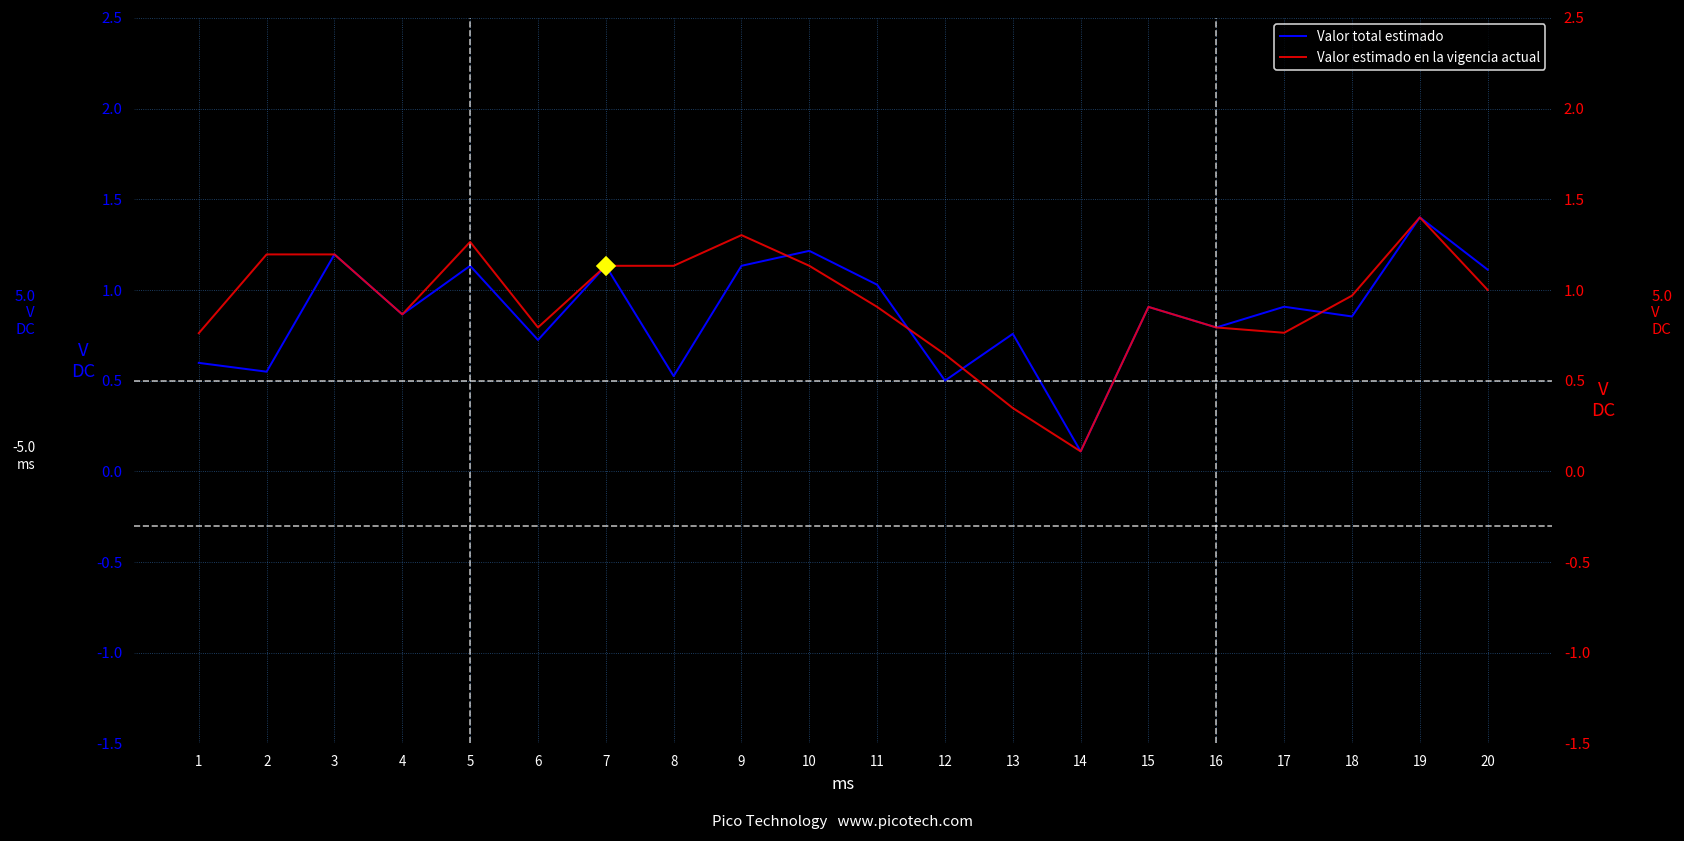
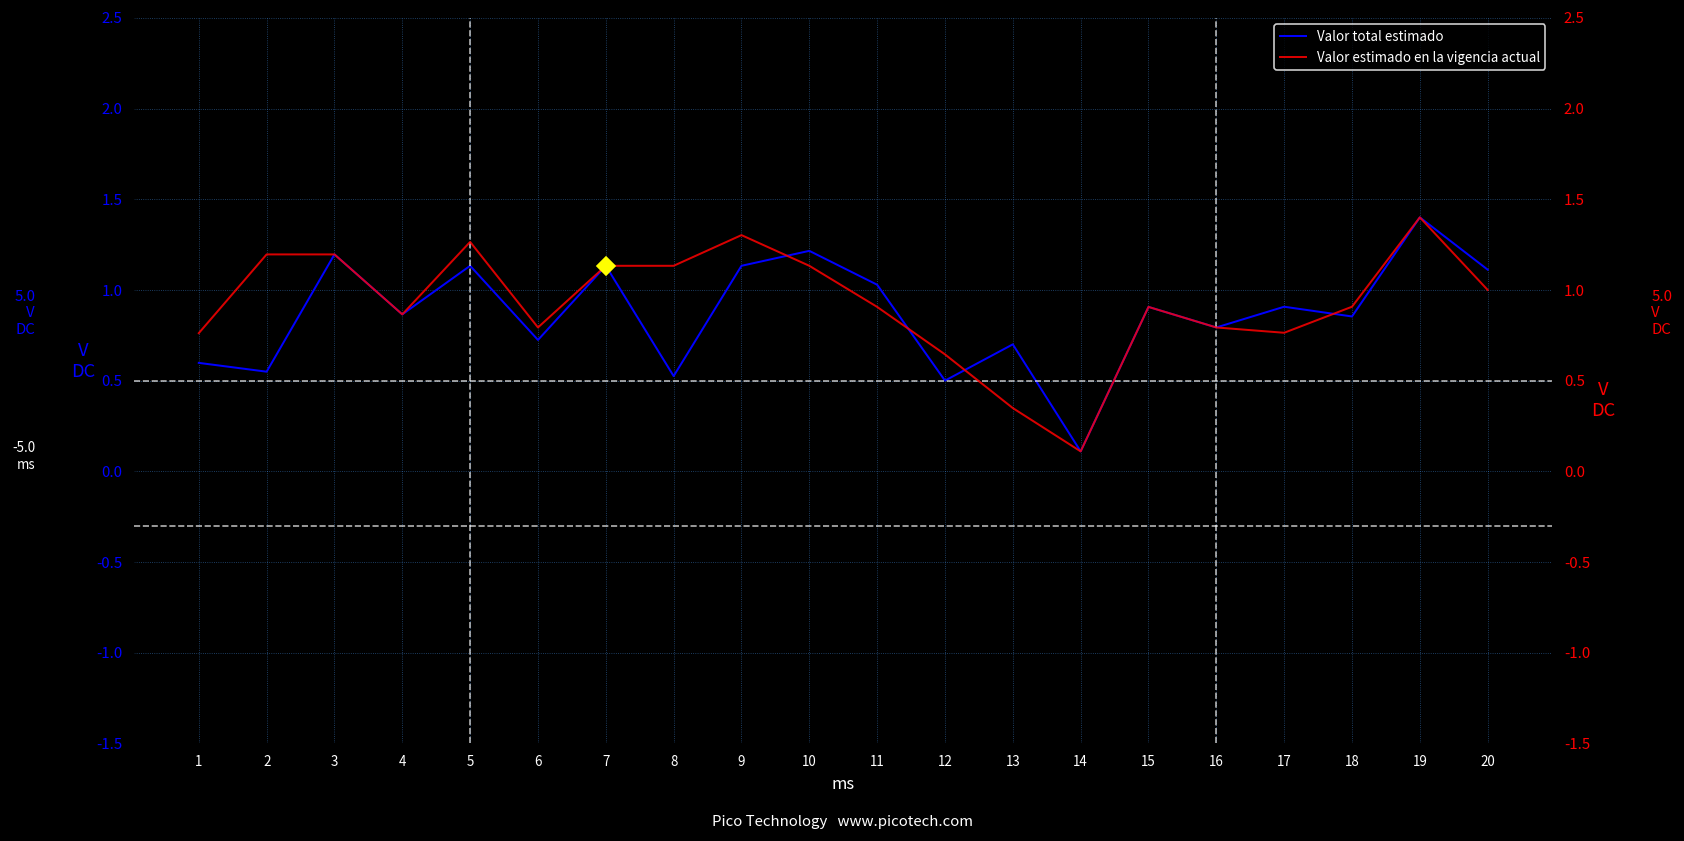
  {
    "Valor total estimado": {
      "1": 0.60,
      "2": 0.55,
      "3": 1.20,
      "4": 0.87,
      "5": 1.13,
      "6": 0.72,
      "7": 1.13,
      "8": 0.53,
      "9": 1.13,
      "10": 1.22,
      "11": 1.03,
      "12": 0.50,
-     "13": 0.76,
+     "13": 0.70,
      "14": 0.11,
      "15": 0.91,
      "16": 0.79,
      "17": 0.91,
      "18": 0.85,
      "19": 1.40,
      "20": 1.11
    },
    "Valor estimado en la vigencia actual": {
      "1": 0.76,
      "2": 1.20,
      "3": 1.20,
      "4": 0.87,
      "5": 1.26,
      "6": 0.79,
      "8": 1.13,
      "9": 1.30,
      "10": 1.13,
      "11": 0.91,
      "12": 0.64,
      "13": 0.35,
      "14": 0.11,
      "15": 0.91,
      "16": 0.79,
      "17": 0.76,
-     "18": 0.97,
+     "18": 0.91,
      "19": 1.40,
      "20": 1.00
    }
  }
